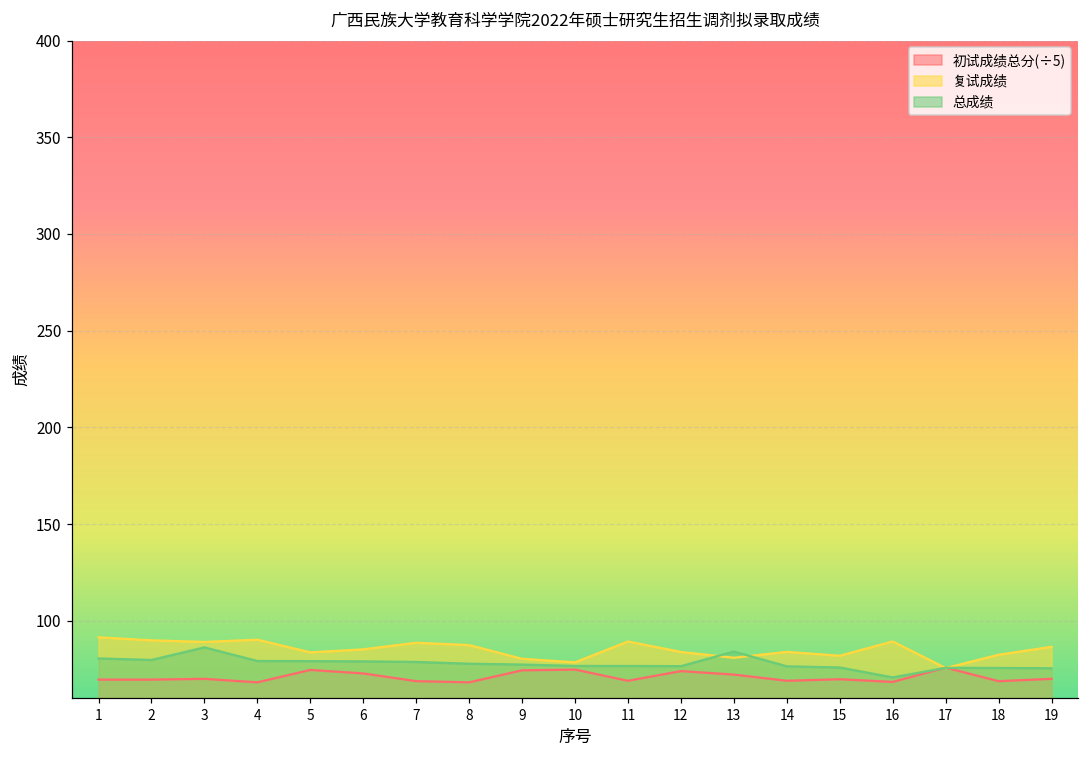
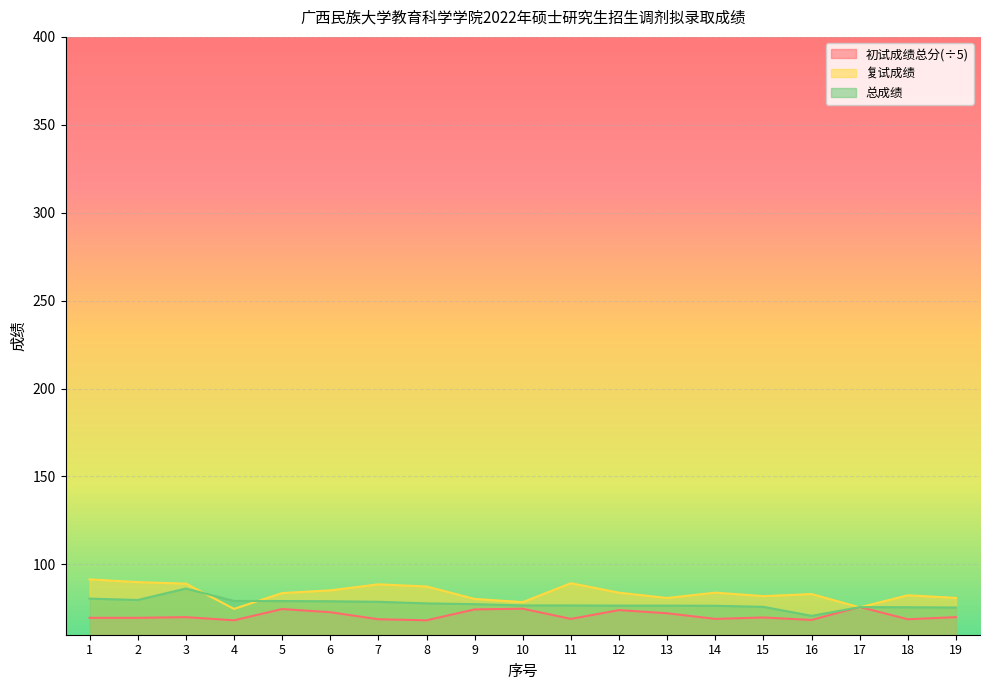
  {
    "初试成绩总分(÷5)": {
      "1": 70,
      "2": 70,
      "3": 70,
      "4": 68,
      "5": 75,
      "6": 73,
      "7": 69,
      "8": 68,
      "9": 74,
      "10": 75,
      "11": 69,
      "12": 74,
      "13": 72,
      "14": 69,
      "15": 70,
      "16": 68,
      "18": 69,
      "19": 70
    },
    "复试成绩": {
      "1": 91,
      "2": 90,
      "3": 89,
-     "4": 90,
+     "4": 75,
      "5": 84,
      "6": 85,
      "7": 89,
      "8": 87,
      "9": 80,
      "10": 79,
      "11": 89,
      "12": 84,
      "13": 81,
      "14": 84,
      "15": 82,
-     "16": 89,
+     "16": 83,
      "18": 82,
-     "19": 87
+     "19": 81
    },
    "总成绩": {
      "1": 81,
      "2": 80,
      "3": 86,
      "4": 79,
      "5": 79,
      "6": 79,
      "7": 79,
      "8": 78,
      "9": 77,
      "10": 77,
      "11": 77,
      "12": 77,
-     "13": 84,
+     "13": 77,
      "14": 76,
      "15": 76,
      "16": 71,
      "18": 76,
      "19": 75
    }
  }
